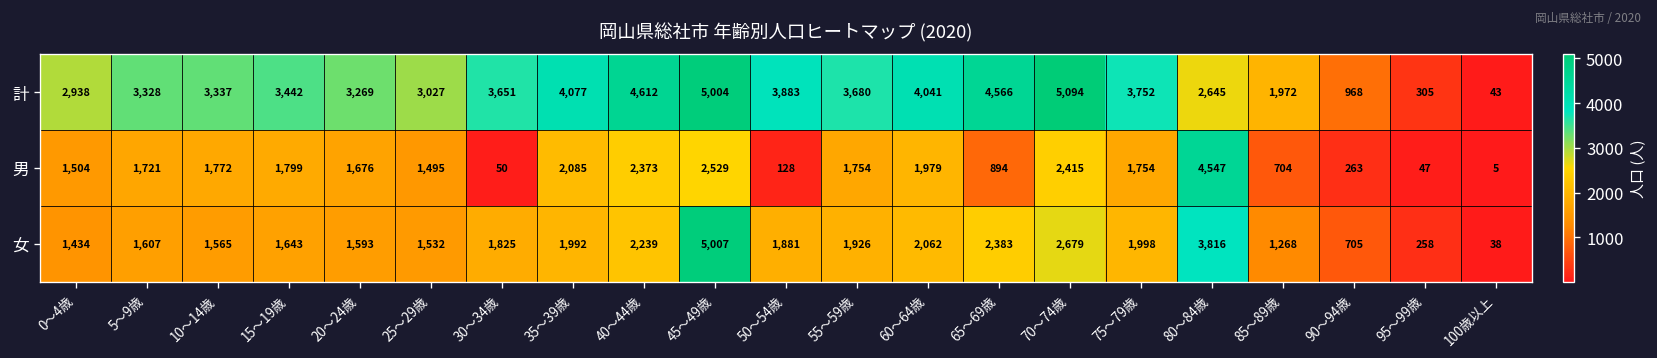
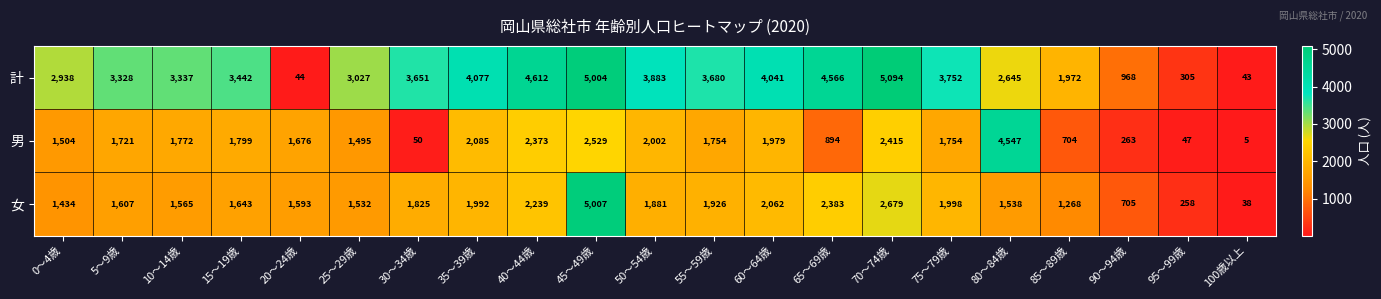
  {
    "計": {
      "0～4歳": "2,938",
      "5～9歳": "3,328",
      "10～14歳": "3,337",
      "15～19歳": "3,442",
-     "20～24歳": "3,269",
+     "20～24歳": "44",
      "25～29歳": "3,027",
      "30～34歳": "3,651",
      "35～39歳": "4,077",
      "40～44歳": "4,612",
      "45～49歳": "5,004",
      "50～54歳": "3,883",
      "55～59歳": "3,680",
      "60～64歳": "4,041",
      "65～69歳": "4,566",
      "70～74歳": "5,094",
      "75～79歳": "3,752",
      "80～84歳": "2,645",
      "85～89歳": "1,972",
      "90～94歳": "968",
      "95～99歳": "305",
      "100歳以上": "43"
    },
    "男": {
      "0～4歳": "1,504",
      "5～9歳": "1,721",
      "10～14歳": "1,772",
      "15～19歳": "1,799",
      "20～24歳": "1,676",
      "25～29歳": "1,495",
      "30～34歳": "50",
      "35～39歳": "2,085",
      "40～44歳": "2,373",
      "45～49歳": "2,529",
-     "50～54歳": "128",
+     "50～54歳": "2,002",
      "55～59歳": "1,754",
      "60～64歳": "1,979",
      "65～69歳": "894",
      "70～74歳": "2,415",
      "75～79歳": "1,754",
      "80～84歳": "4,547",
      "85～89歳": "704",
      "90～94歳": "263",
      "95～99歳": "47",
      "100歳以上": "5"
    },
    "女": {
      "0～4歳": "1,434",
      "5～9歳": "1,607",
      "10～14歳": "1,565",
      "15～19歳": "1,643",
      "20～24歳": "1,593",
      "25～29歳": "1,532",
      "30～34歳": "1,825",
      "35～39歳": "1,992",
      "40～44歳": "2,239",
      "45～49歳": "5,007",
      "50～54歳": "1,881",
      "55～59歳": "1,926",
      "60～64歳": "2,062",
      "65～69歳": "2,383",
      "70～74歳": "2,679",
      "75～79歳": "1,998",
-     "80～84歳": "3,816",
+     "80～84歳": "1,538",
      "85～89歳": "1,268",
      "90～94歳": "705",
      "95～99歳": "258",
      "100歳以上": "38"
    }
  }
